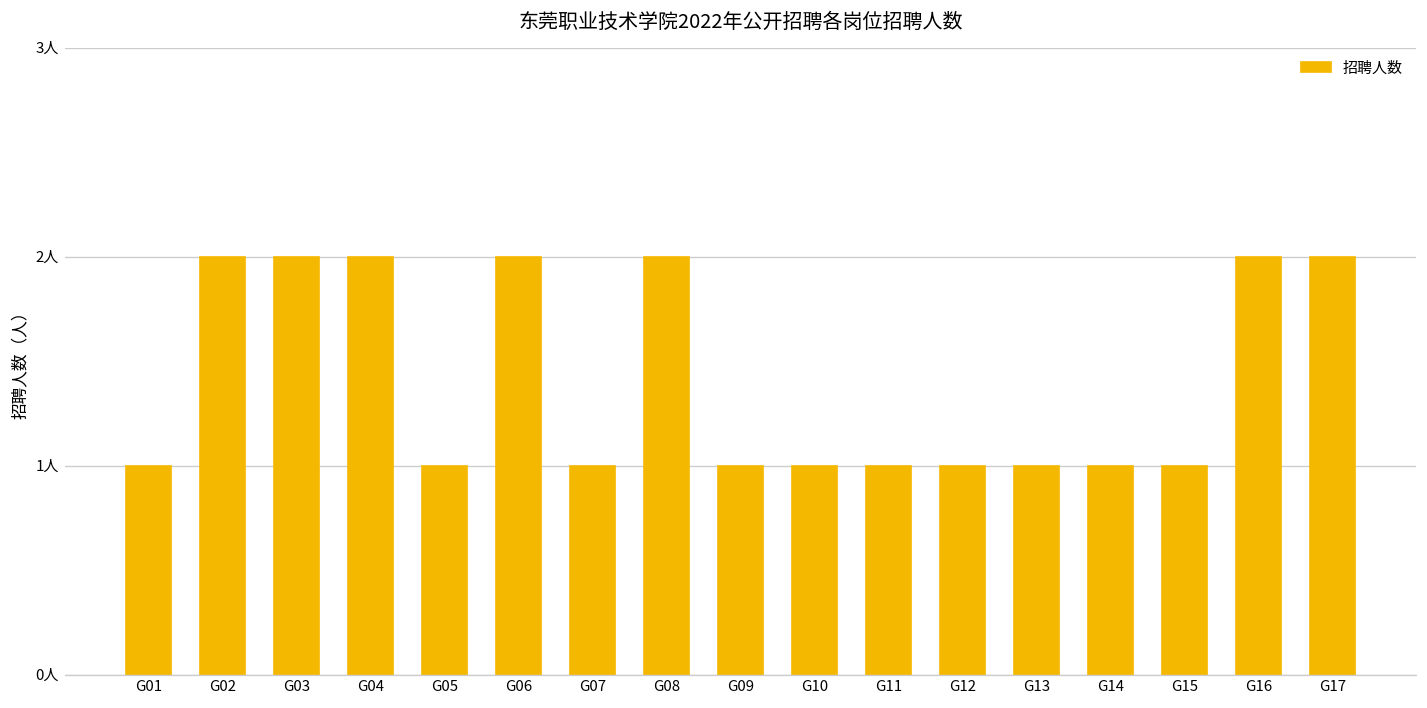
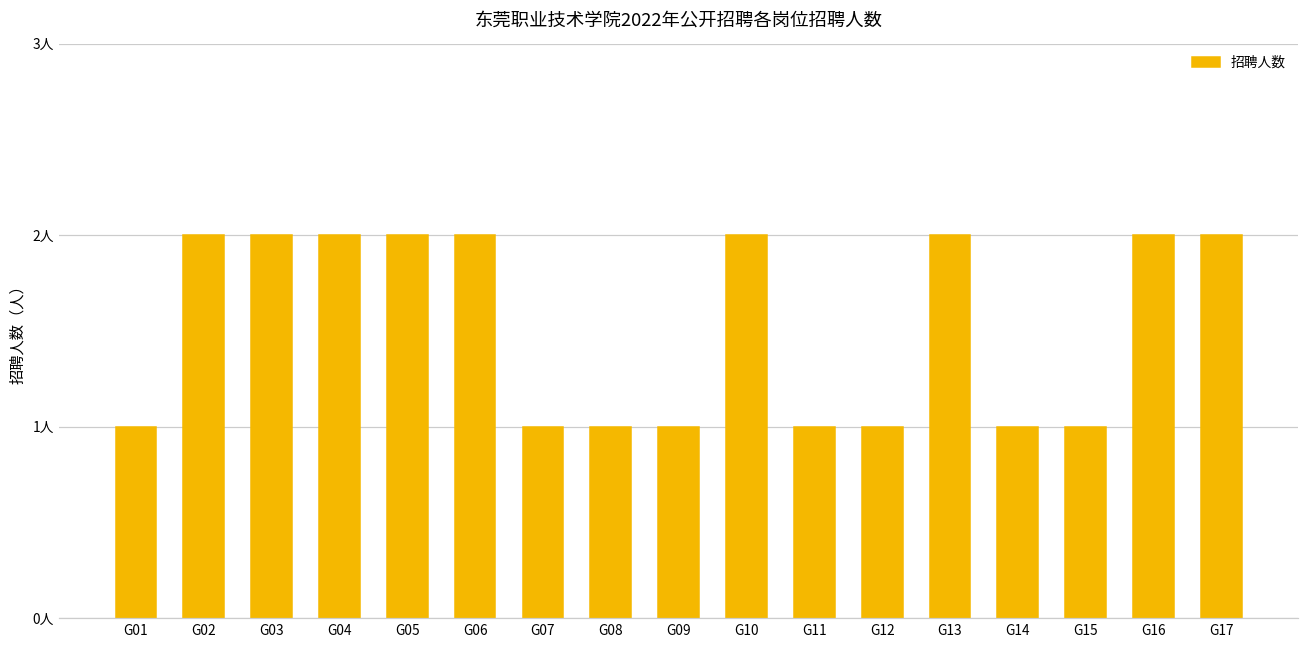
  {
    "G01": "1人",
    "G02": "2人",
    "G03": "2人",
    "G04": "2人",
-   "G05": "1人",
+   "G05": "2人",
    "G06": "2人",
    "G07": "1人",
-   "G08": "2人",
+   "G08": "1人",
    "G09": "1人",
-   "G10": "1人",
+   "G10": "2人",
    "G11": "1人",
    "G12": "1人",
-   "G13": "1人",
+   "G13": "2人",
    "G14": "1人",
    "G15": "1人",
    "G16": "2人",
    "G17": "2人"
  }
